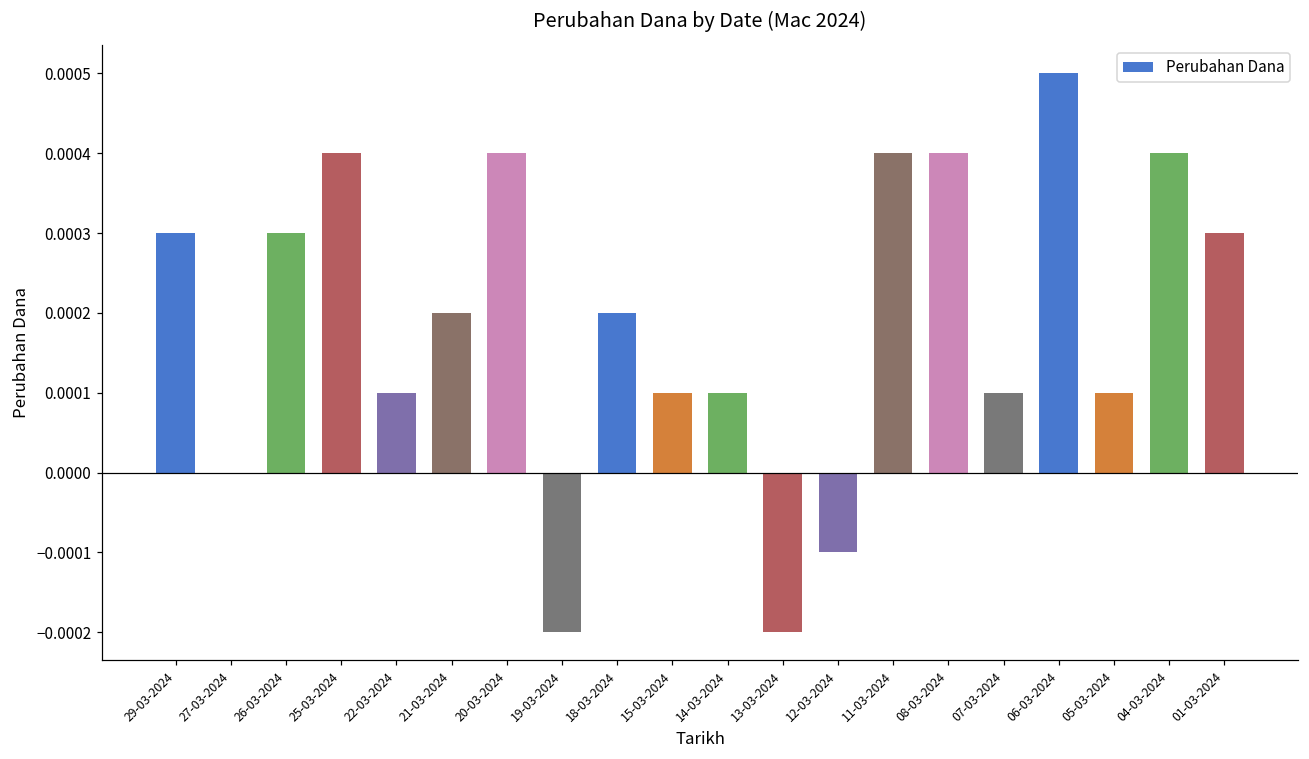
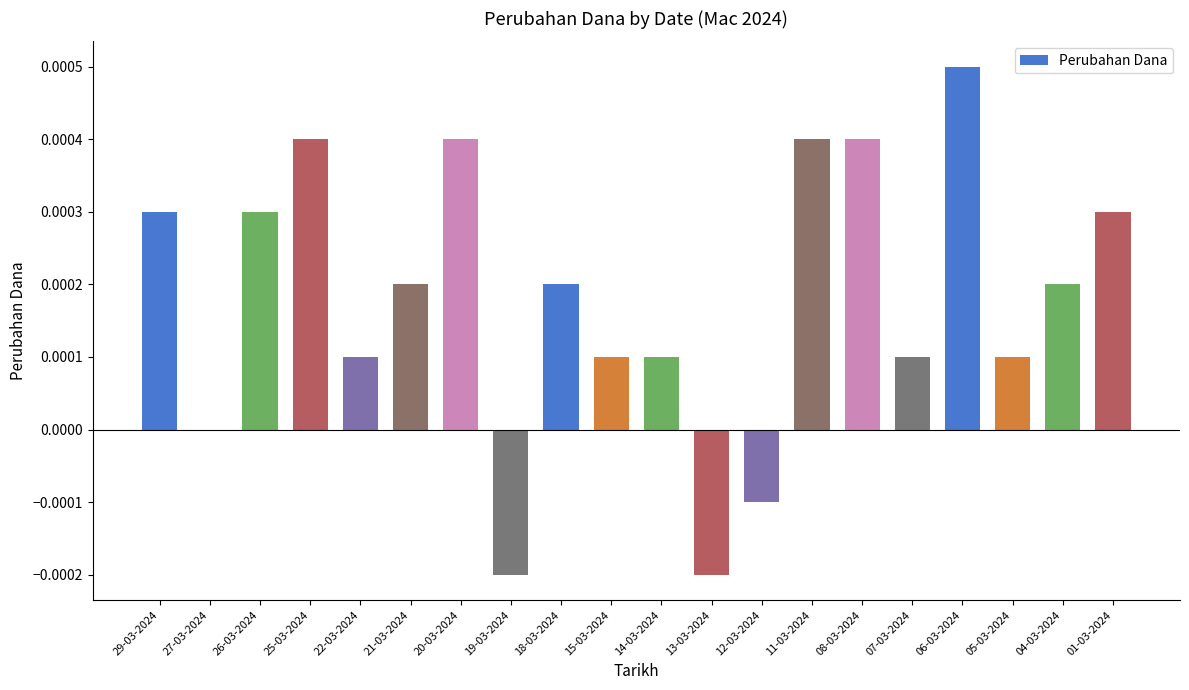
  {
    "29-03-2024": 0.0003,
    "27-03-2024": 0.0000,
    "26-03-2024": 0.0003,
    "25-03-2024": 0.0004,
    "22-03-2024": 0.0001,
    "21-03-2024": 0.0002,
    "20-03-2024": 0.0004,
    "19-03-2024": -0.0002,
    "18-03-2024": 0.0002,
    "15-03-2024": 0.0001,
    "14-03-2024": 0.0001,
    "13-03-2024": -0.0002,
    "12-03-2024": -0.0001,
    "11-03-2024": 0.0004,
    "08-03-2024": 0.0004,
    "07-03-2024": 0.0001,
    "06-03-2024": 0.0005,
    "05-03-2024": 0.0001,
-   "04-03-2024": 0.0004,
+   "04-03-2024": 0.0002,
    "01-03-2024": 0.0003
  }
